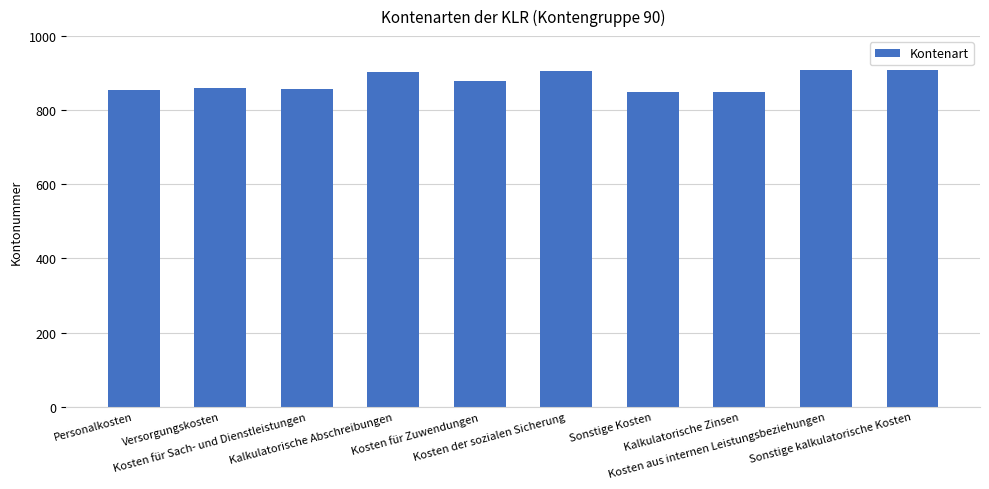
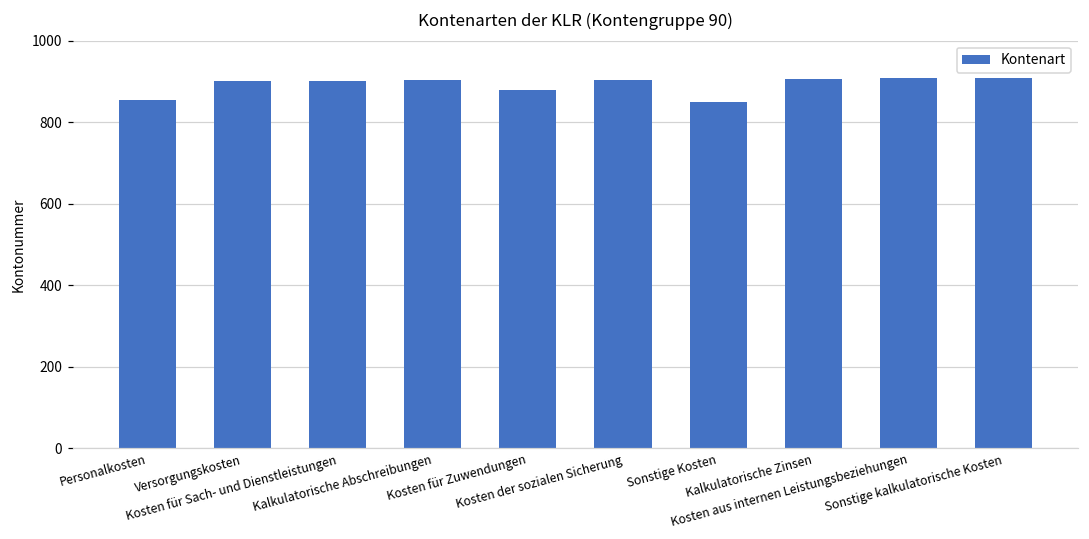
  {
    "Personalkosten": 860,
-   "Versorgungskosten": 860,
-   "Kosten für Sach- und Dienstleistungen": 860,
+   "Versorgungskosten": 900,
+   "Kosten für Sach- und Dienstleistungen": 900,
    "Kalkulatorische Abschreibungen": 900,
    "Kosten für Zuwendungen": 880,
    "Kosten der sozialen Sicherung": 910,
    "Sonstige Kosten": 850,
-   "Kalkulatorische Zinsen": 850,
+   "Kalkulatorische Zinsen": 910,
    "Kosten aus internen Leistungsbeziehungen": 910,
    "Sonstige kalkulatorische Kosten": 910
  }
